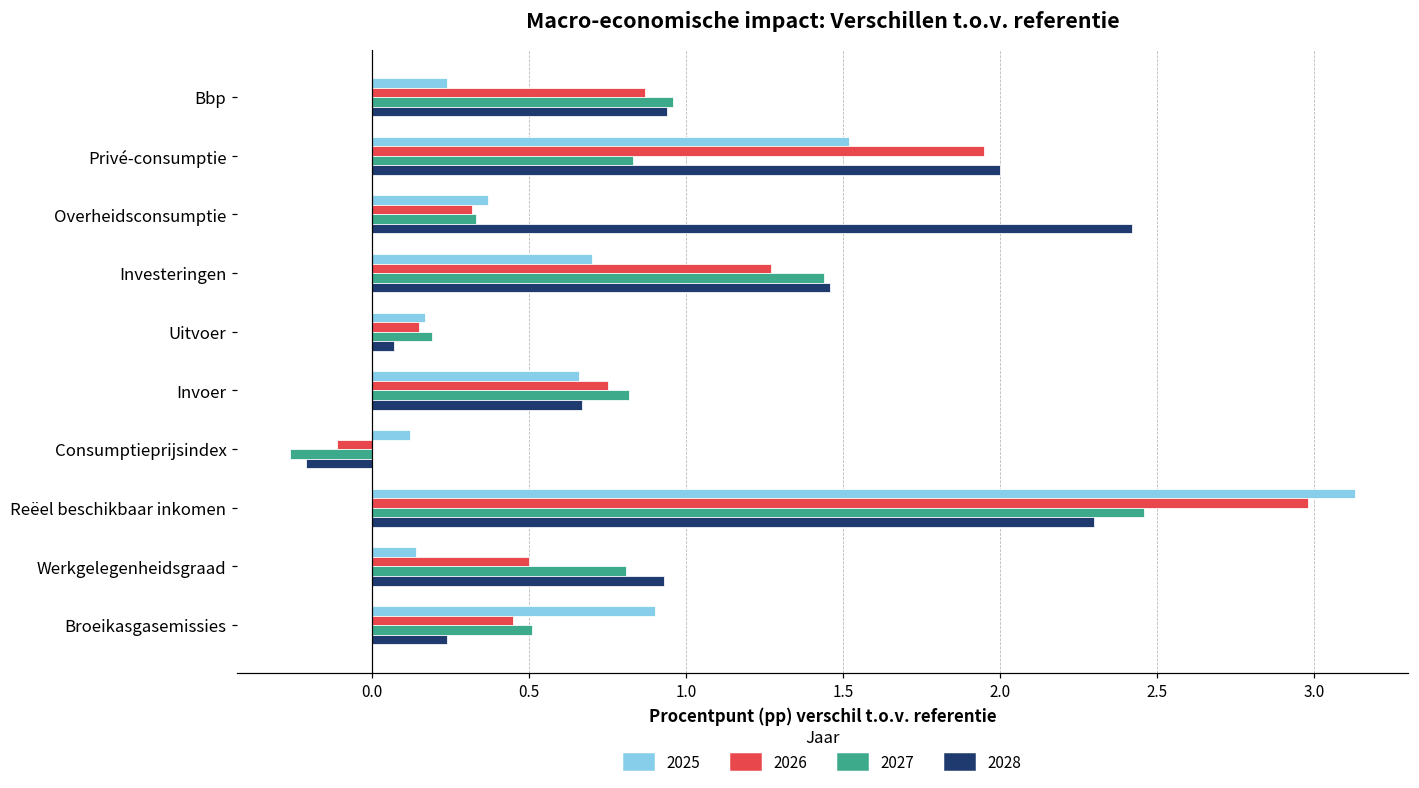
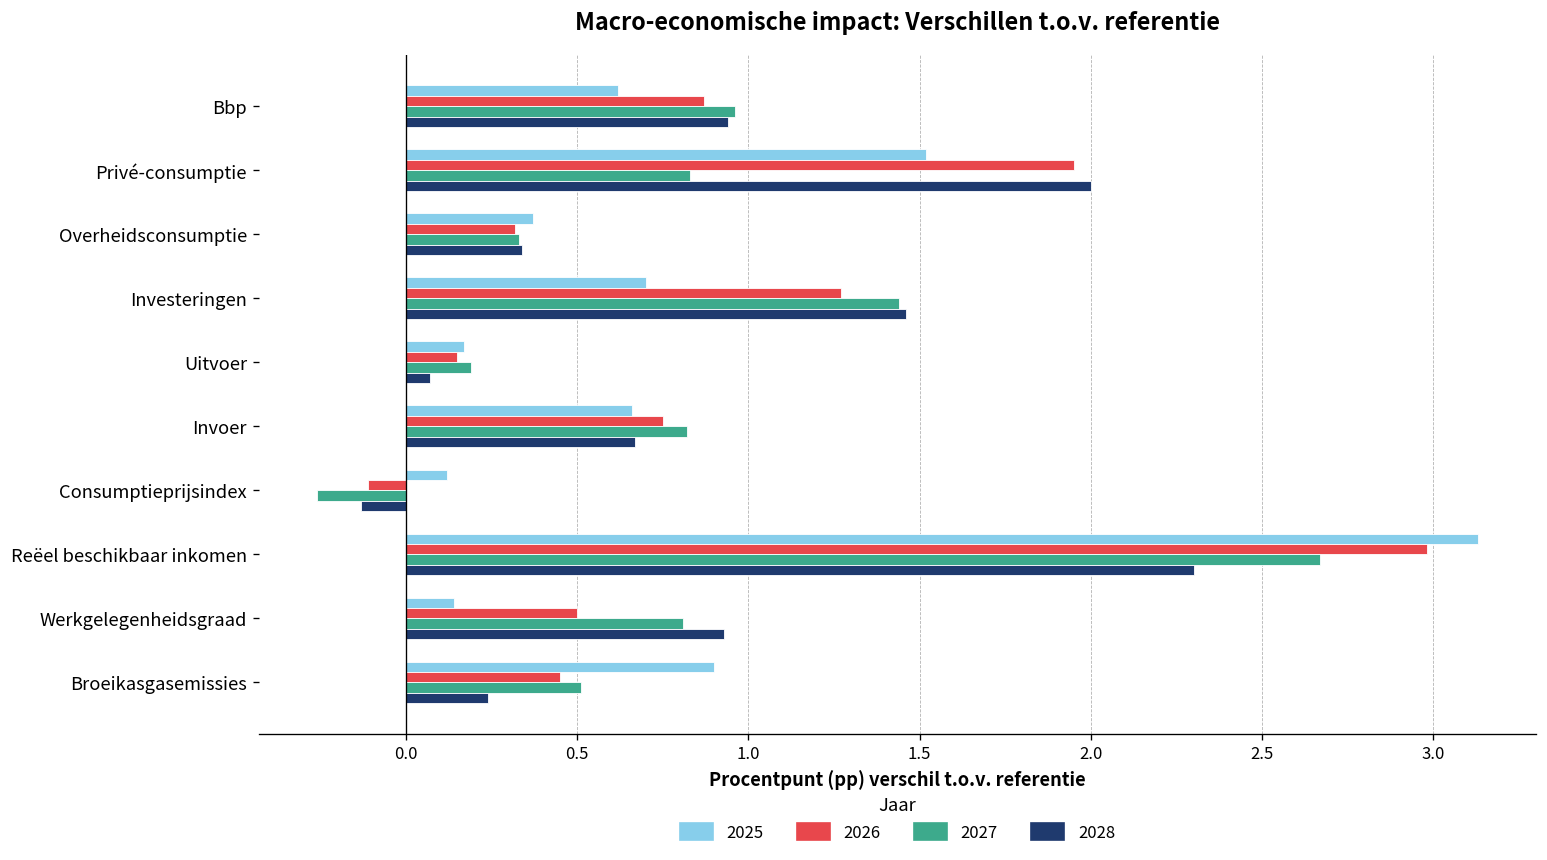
  {
    "2025": {
-     "Bbp": 0.24,
+     "Bbp": 0.62,
      "Privé-consumptie": 1.52,
      "Overheidsconsumptie": 0.37,
      "Investeringen": 0.70,
      "Uitvoer": 0.17,
      "Invoer": 0.66,
      "Consumptieprijsindex": 0.12,
      "Reëel beschikbaar inkomen": 3.13,
      "Werkgelegenheidsgraad": 0.14,
      "Broeikasgasemissies": 0.90
    },
    "2026": {
      "Bbp": 0.87,
      "Privé-consumptie": 1.95,
      "Overheidsconsumptie": 0.32,
      "Investeringen": 1.27,
      "Uitvoer": 0.15,
      "Invoer": 0.75,
      "Consumptieprijsindex": -0.11,
      "Reëel beschikbaar inkomen": 2.98,
      "Werkgelegenheidsgraad": 0.50,
      "Broeikasgasemissies": 0.45
    },
    "2027": {
      "Bbp": 0.96,
      "Privé-consumptie": 0.83,
      "Overheidsconsumptie": 0.33,
      "Investeringen": 1.44,
      "Uitvoer": 0.19,
      "Invoer": 0.82,
      "Consumptieprijsindex": -0.26,
-     "Reëel beschikbaar inkomen": 2.46,
+     "Reëel beschikbaar inkomen": 2.67,
      "Werkgelegenheidsgraad": 0.81,
      "Broeikasgasemissies": 0.51
    },
    "2028": {
      "Bbp": 0.94,
      "Privé-consumptie": 2.00,
-     "Overheidsconsumptie": 2.42,
+     "Overheidsconsumptie": 0.34,
      "Investeringen": 1.46,
      "Uitvoer": 0.07,
      "Invoer": 0.67,
-     "Consumptieprijsindex": -0.21,
+     "Consumptieprijsindex": -0.13,
      "Reëel beschikbaar inkomen": 2.30,
      "Werkgelegenheidsgraad": 0.93,
      "Broeikasgasemissies": 0.24
    }
  }
